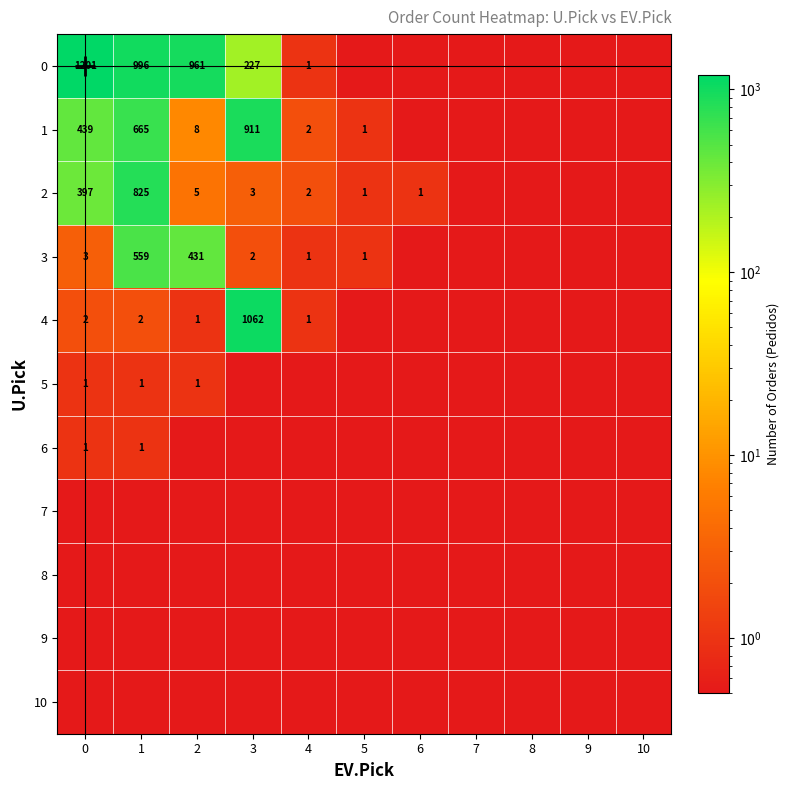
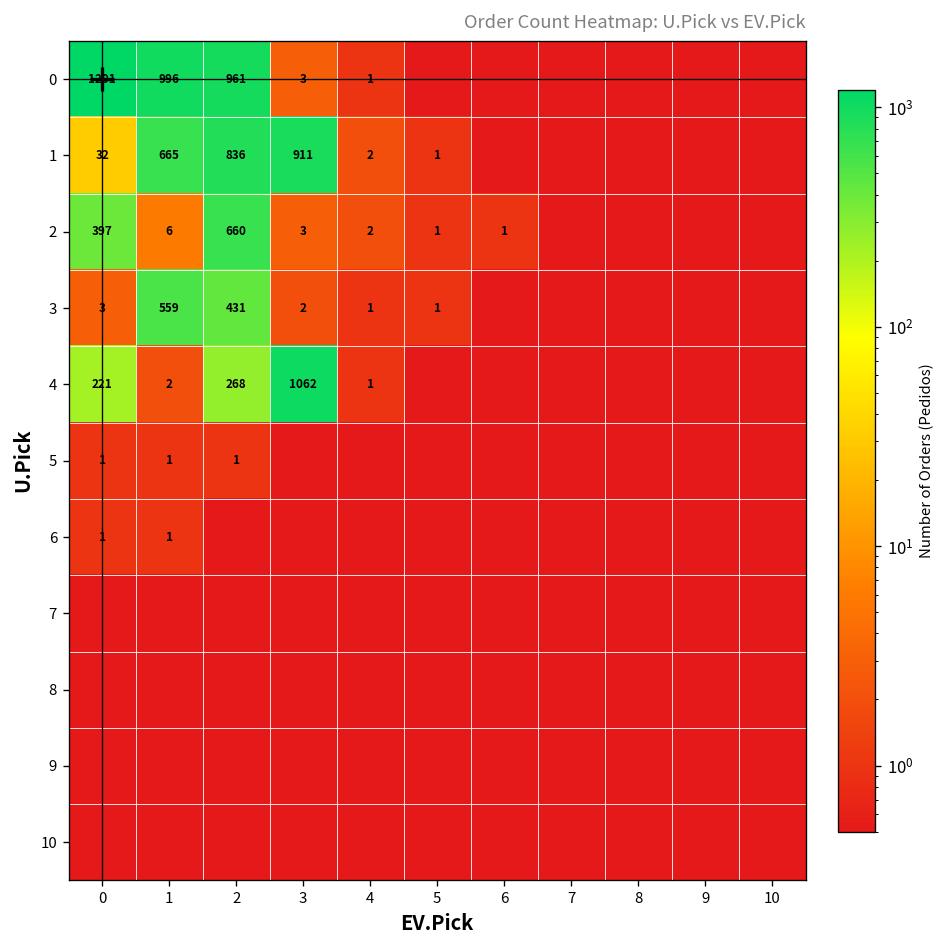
  {
    "0": {
      "1": 996,
      "2": 961,
-     "3": 227,
+     "3": 3,
      "4": 1
    },
    "1": {
-     "0": 439,
+     "0": 32,
      "1": 665,
-     "2": 8,
+     "2": 836,
      "3": 911,
      "4": 2,
      "5": 1
    },
    "2": {
      "0": 397,
-     "1": 825,
-     "2": 5,
+     "1": 6,
+     "2": 660,
      "3": 3,
      "4": 2,
      "5": 1,
      "6": 1
    },
    "3": {
      "0": 3,
      "1": 559,
      "2": 431,
      "3": 2,
      "4": 1,
      "5": 1
    },
    "4": {
-     "0": 2,
+     "0": 221,
      "1": 2,
-     "2": 1,
+     "2": 268,
      "3": 1062,
      "4": 1
    },
    "5": {
      "0": 1,
      "1": 1,
      "2": 1
    },
    "6": {
      "0": 1,
      "1": 1
    }
  }
